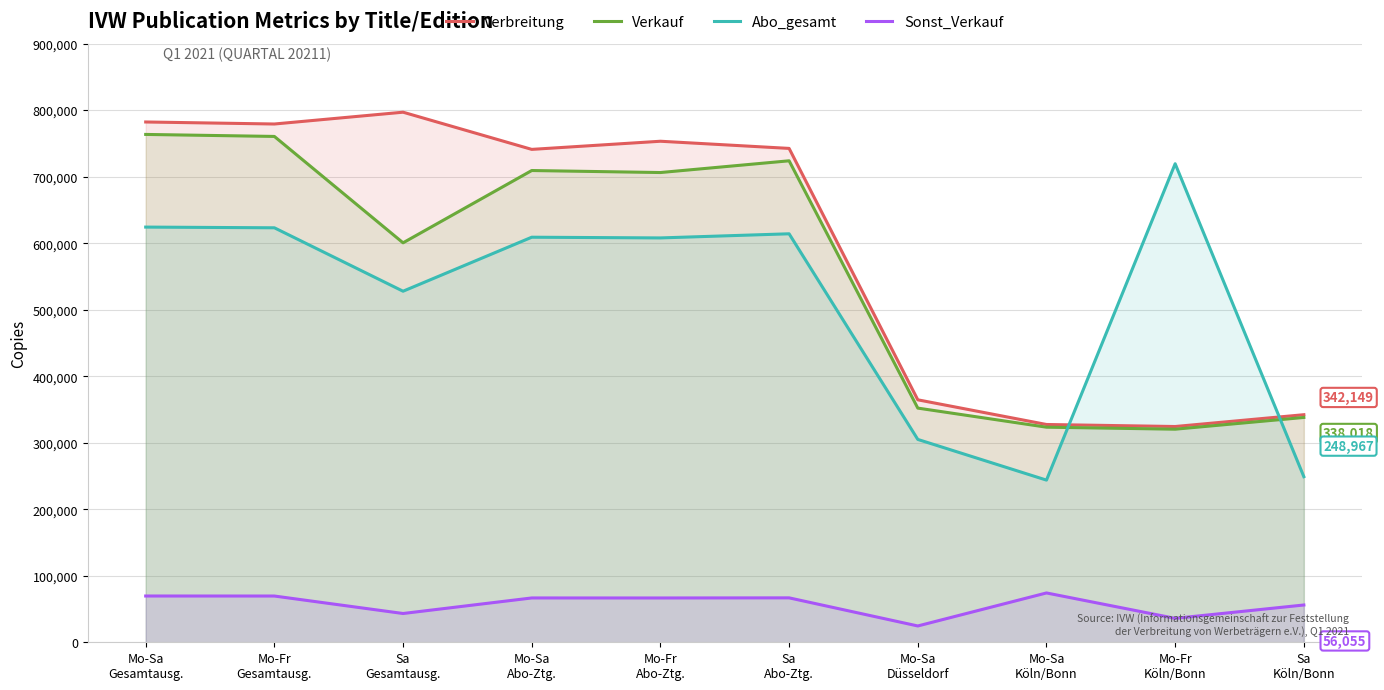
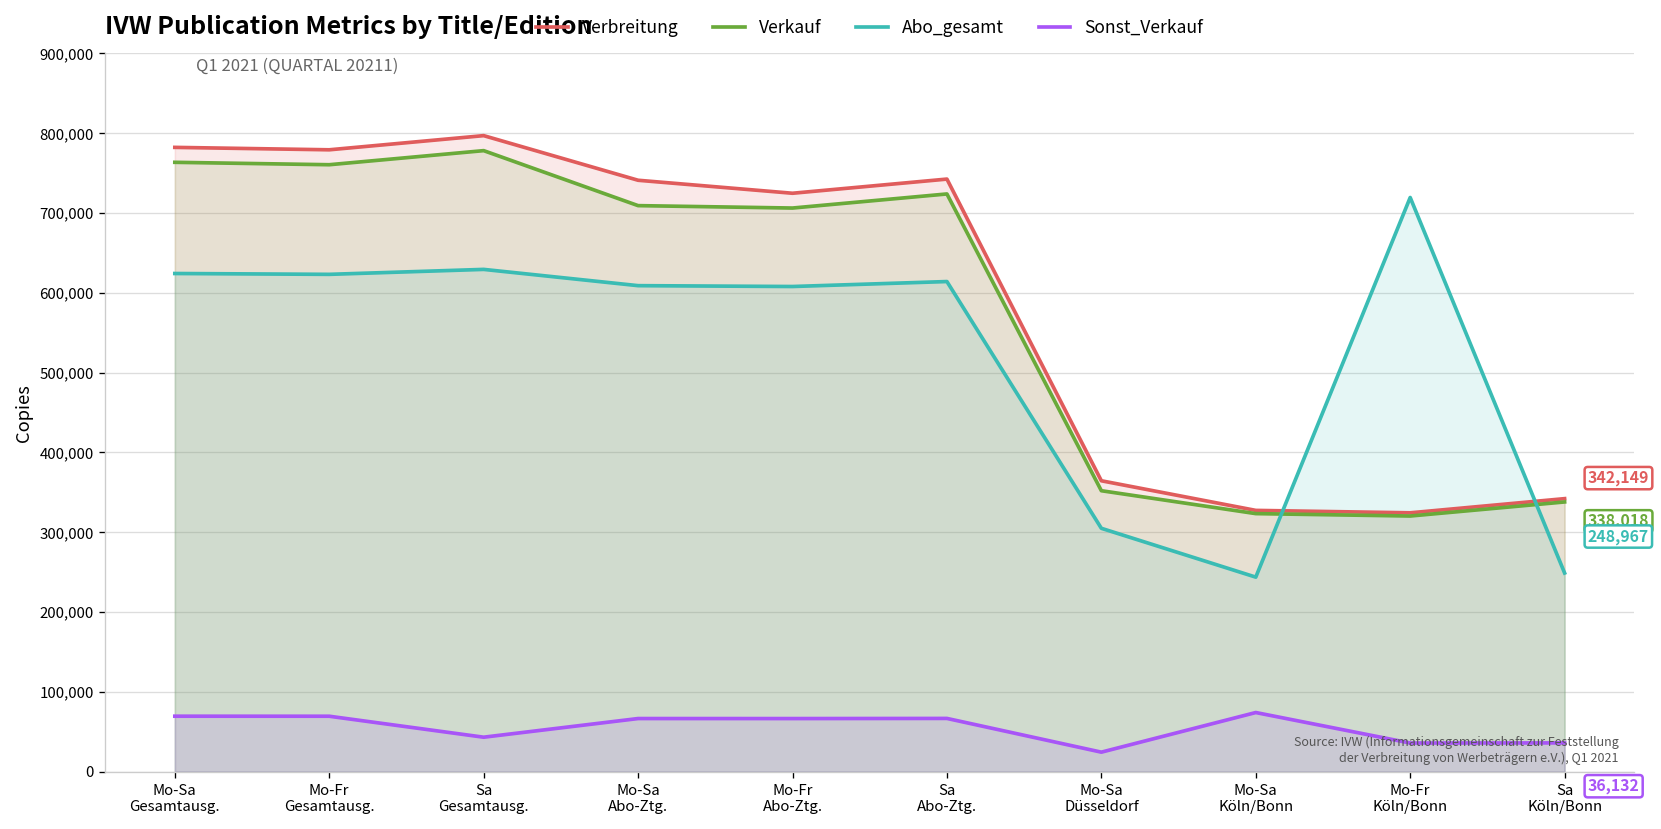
  {
    "Verbreitung": {
      "Mo-Sa Gesamtausg.": "780,000",
      "Mo-Fr Gesamtausg.": "780,000",
      "Sa Gesamtausg.": "800,000",
      "Mo-Sa Abo-Ztg.": "740,000",
-     "Mo-Fr Abo-Ztg.": "750,000",
+     "Mo-Fr Abo-Ztg.": "720,000",
      "Sa Abo-Ztg.": "740,000",
      "Mo-Sa Düsseldorf": "360,000",
      "Mo-Sa Köln/Bonn": "330,000",
      "Mo-Fr Köln/Bonn": "320,000"
    },
    "Verkauf": {
      "Mo-Sa Gesamtausg.": "760,000",
      "Mo-Fr Gesamtausg.": "760,000",
-     "Sa Gesamtausg.": "600,000",
+     "Sa Gesamtausg.": "780,000",
      "Mo-Sa Abo-Ztg.": "710,000",
      "Mo-Fr Abo-Ztg.": "710,000",
      "Sa Abo-Ztg.": "720,000",
      "Mo-Sa Düsseldorf": "350,000",
      "Mo-Sa Köln/Bonn": "320,000",
      "Mo-Fr Köln/Bonn": "320,000"
    },
    "Abo_gesamt": {
      "Mo-Sa Gesamtausg.": "620,000",
      "Mo-Fr Gesamtausg.": "620,000",
-     "Sa Gesamtausg.": "530,000",
+     "Sa Gesamtausg.": "630,000",
      "Mo-Sa Abo-Ztg.": "610,000",
      "Mo-Fr Abo-Ztg.": "610,000",
      "Sa Abo-Ztg.": "610,000",
      "Mo-Sa Düsseldorf": "300,000",
      "Mo-Sa Köln/Bonn": "240,000",
      "Mo-Fr Köln/Bonn": "720,000",
      "Sa Köln/Bonn": "250,000"
    },
    "Sonst_Verkauf": {
-     "Sa Köln/Bonn": "56,055"
+     "Sa Köln/Bonn": "36,132"
    }
  }
